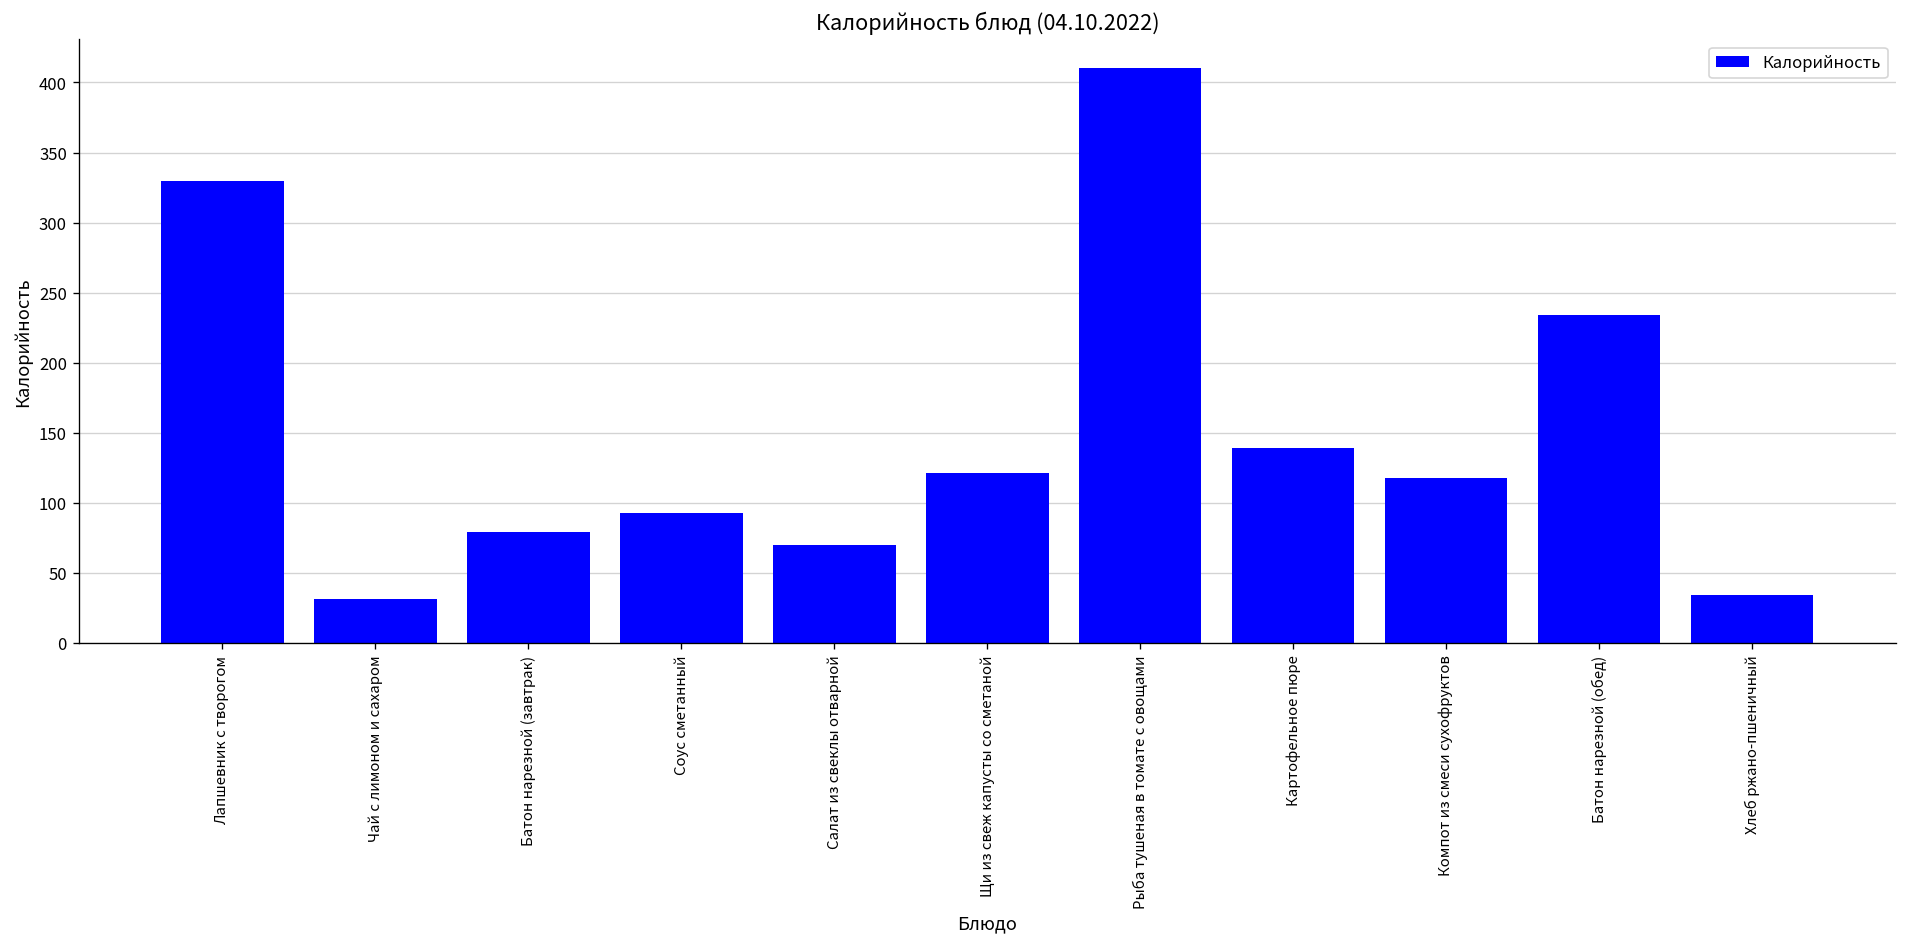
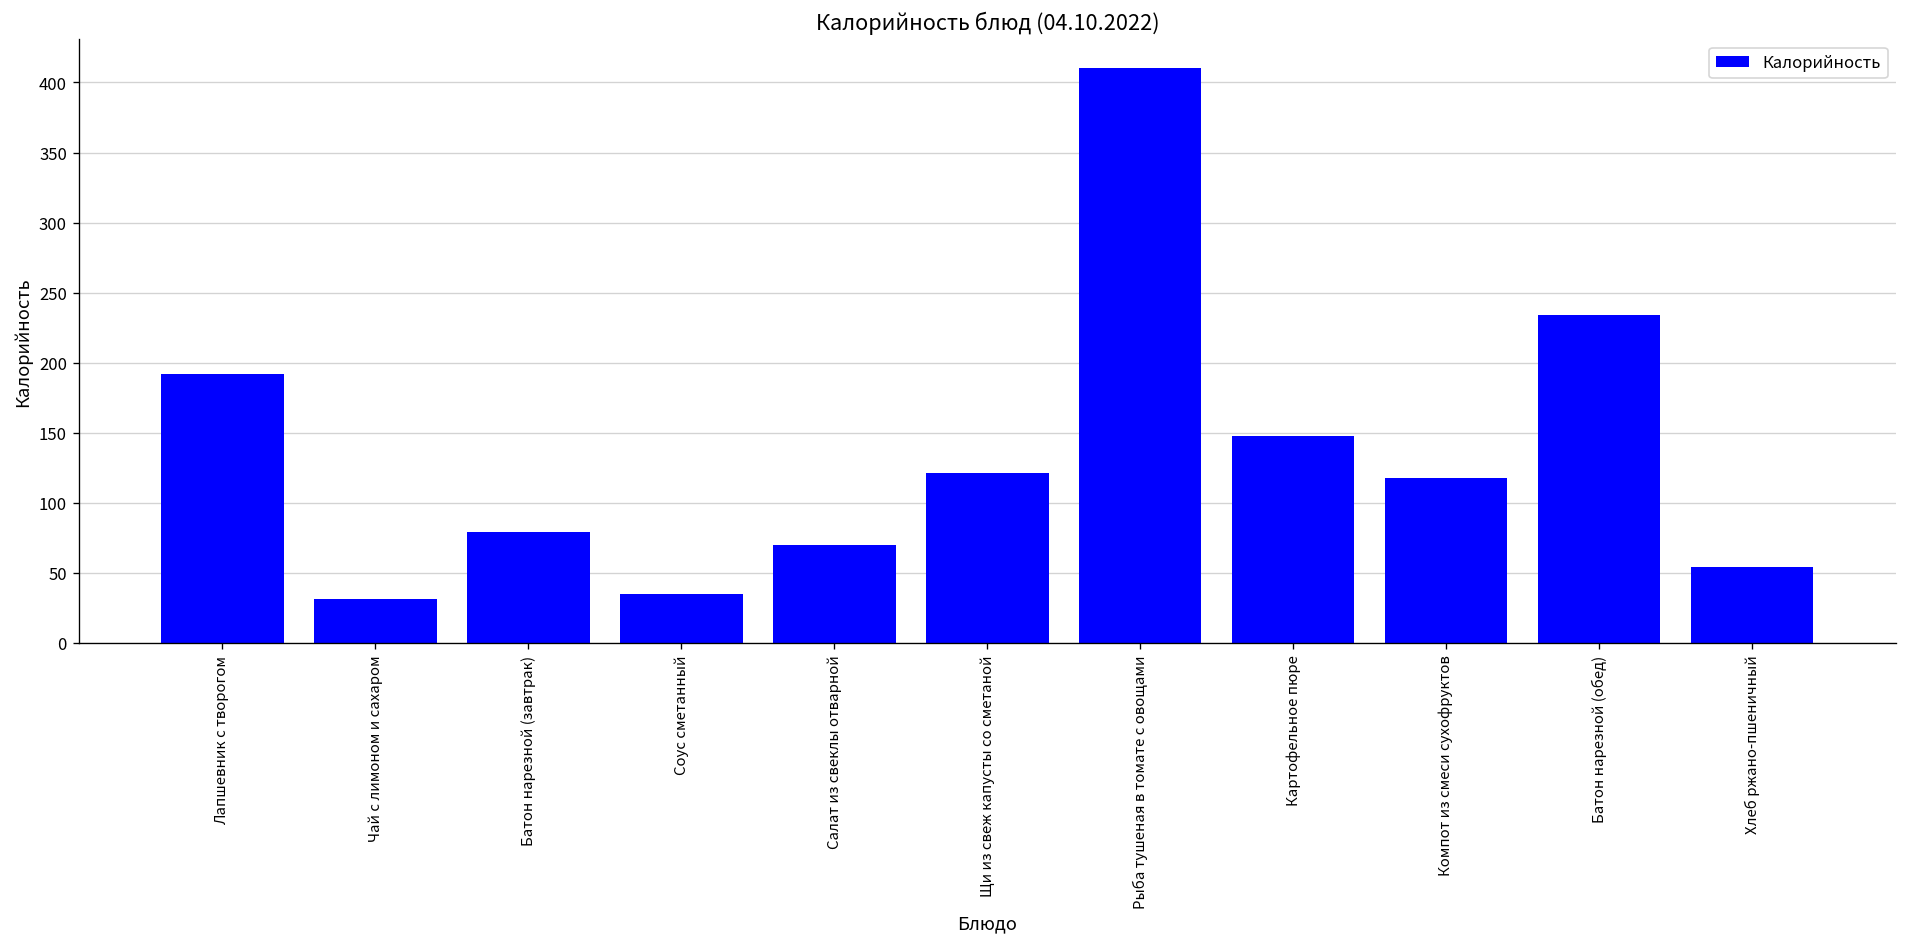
  {
-   "Лапшевник с творогом": 330,
+   "Лапшевник с творогом": 192,
    "Чай с лимоном и сахаром": 31,
    "Батон нарезной (завтрак)": 79,
-   "Соус сметанный": 93,
+   "Соус сметанный": 35,
    "Салат из свеклы отварной": 70,
    "Щи из свеж капусты со сметаной": 121,
    "Рыба тушеная в томате с овощами": 410,
-   "Картофельное пюре": 139,
+   "Картофельное пюре": 148,
    "Компот из смеси сухофруктов": 117,
    "Батон нарезной (обед)": 234,
-   "Хлеб ржано-пшеничный": 35
+   "Хлеб ржано-пшеничный": 54
  }
